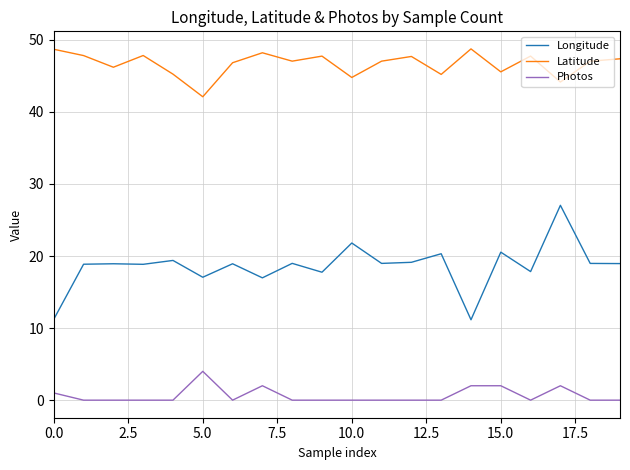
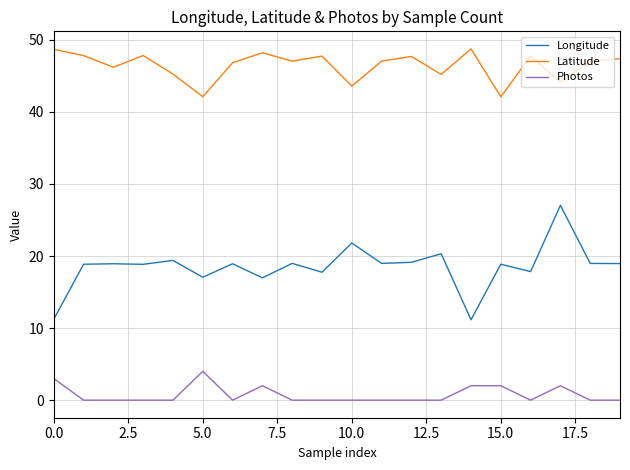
  {
    "Longitude": {
      "0.0": 11,
      "5.0": 17,
      "10.0": 22,
-     "15.0": 21
+     "15.0": 19
    },
    "Latitude": {
      "0.0": 49,
      "5.0": 42,
-     "10.0": 45,
-     "15.0": 46
+     "10.0": 44,
+     "15.0": 42
    },
    "Photos": {
-     "0.0": 1,
+     "0.0": 3,
      "5.0": 4,
      "10.0": 0,
      "15.0": 2
    }
  }
